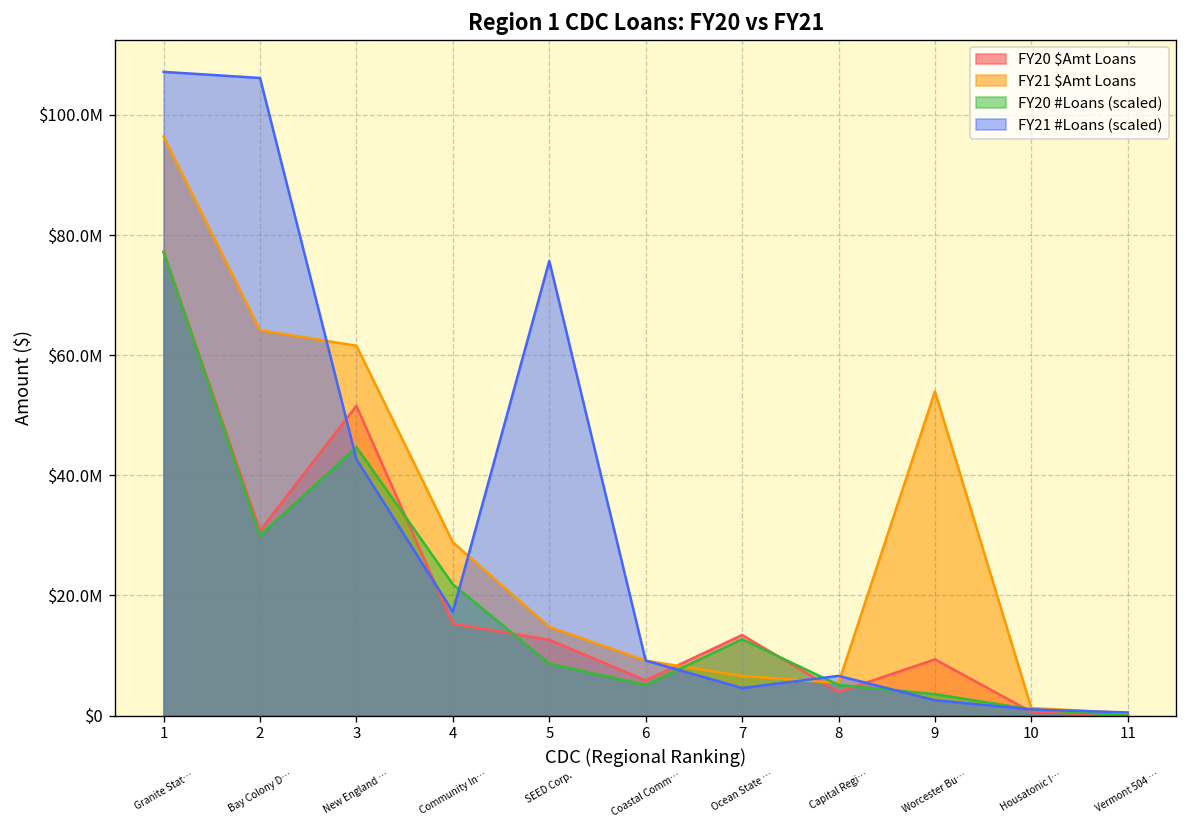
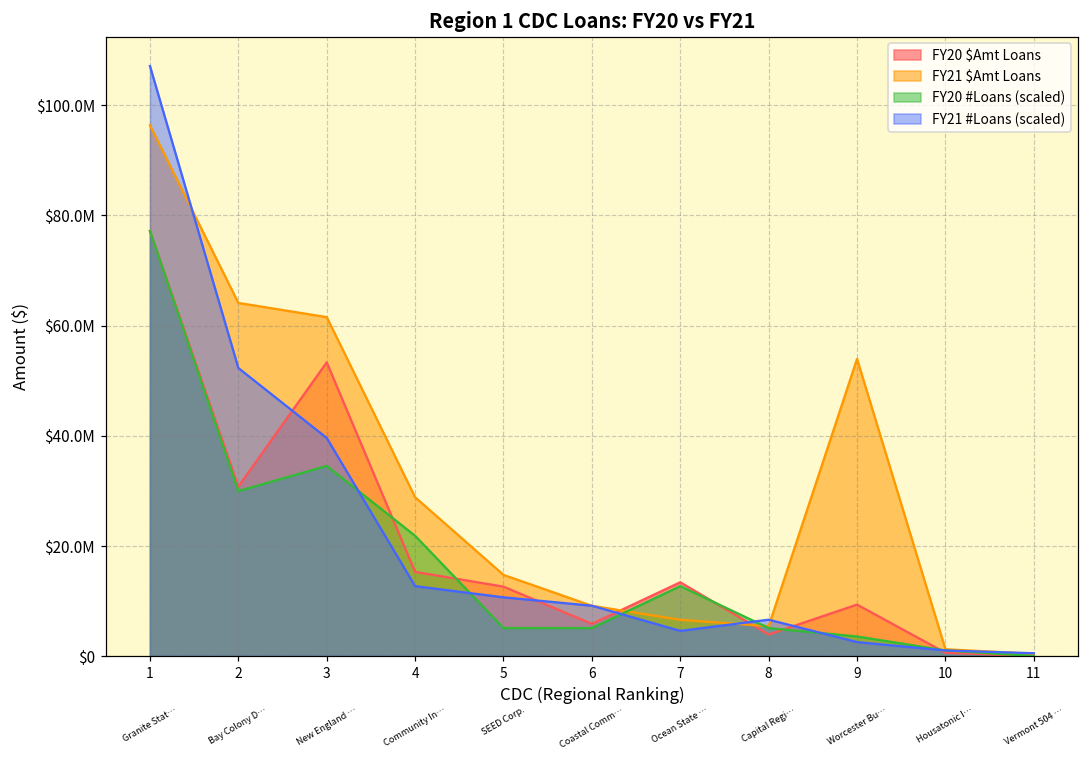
  {
    "FY20 $Amt Loans": {
      "2": "$31000000",
-     "3": "$52000000",
+     "3": "$53000000",
      "4": "$15000000",
      "5": "$13000000",
      "6": "$6000000",
      "7": "$13000000",
      "8": "$4000000",
      "9": "$9000000"
    },
    "FY21 $Amt Loans": {
      "1": "$96000000",
      "2": "$64000000",
      "3": "$62000000",
      "4": "$29000000",
      "5": "$15000000",
      "7": "$7000000",
      "9": "$54000000"
    },
    "FY20 #Loans (scaled)": {
      "2": "$30000000",
-     "3": "$45000000",
+     "3": "$35000000",
      "4": "$22000000",
-     "5": "$9000000",
+     "5": "$5000000",
      "6": "$5000000",
      "7": "$13000000",
      "9": "$4000000"
    },
    "FY21 #Loans (scaled)": {
      "1": "$107000000",
-     "2": "$106000000",
-     "3": "$43000000",
-     "4": "$17000000",
-     "5": "$76000000",
+     "2": "$52000000",
+     "3": "$40000000",
+     "4": "$13000000",
+     "5": "$11000000",
      "7": "$5000000",
      "8": "$7000000",
      "9": "$3000000"
    }
  }
